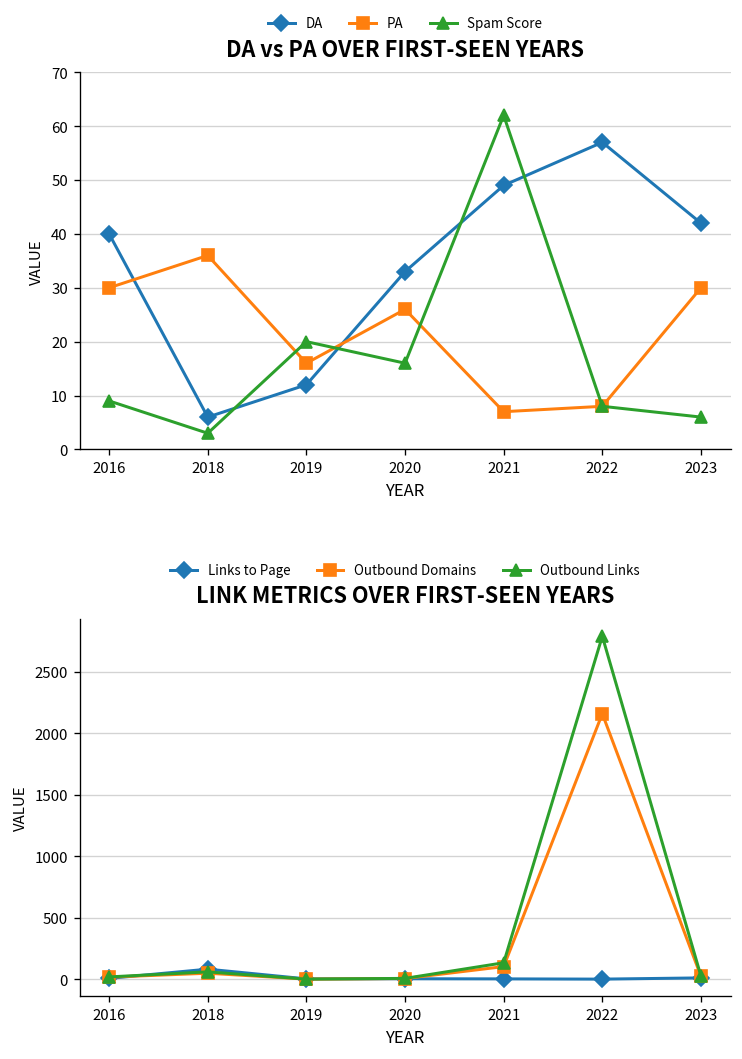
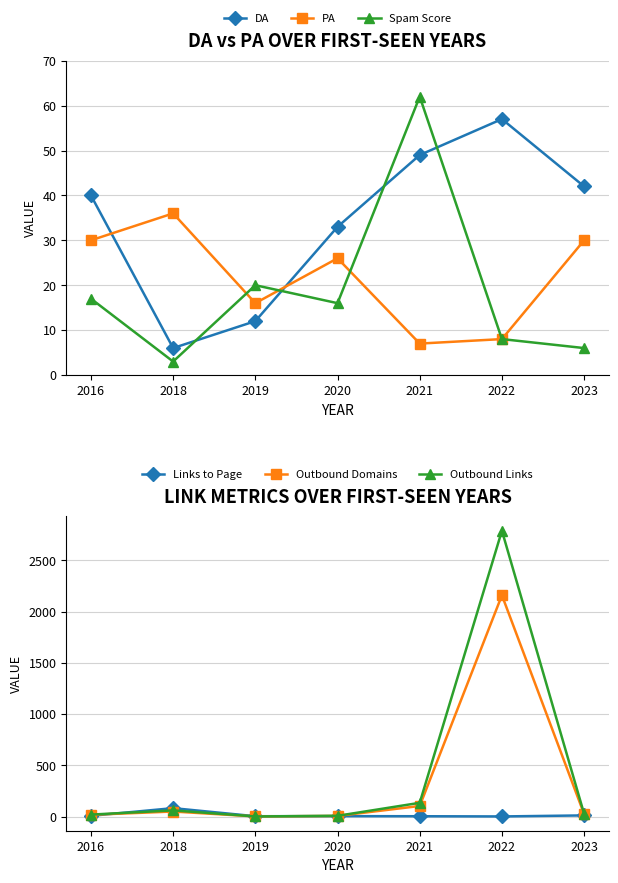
  {
    "DA vs PA OVER FIRST-SEEN YEARS": {
      "DA": {
        "2016": 40,
        "2018": 6,
        "2019": 12,
        "2020": 33,
        "2021": 49,
        "2022": 57,
        "2023": 42
      },
      "PA": {
        "2016": 30,
        "2018": 36,
        "2019": 16,
        "2020": 26,
        "2021": 7,
        "2023": 30
      },
      "Spam Score": {
-       "2016": 9,
+       "2016": 17,
        "2018": 3,
        "2019": 20,
        "2020": 16,
        "2021": 62,
        "2023": 6
      }
    },
    "LINK METRICS OVER FIRST-SEEN YEARS": {
      "Links to Page": {
        "2021": 0,
        "2022": 0
      },
      "Outbound Domains": {
        "2021": 100,
        "2022": 2160
      },
      "Outbound Links": {
        "2021": 130,
        "2022": 2790
      }
    }
  }
